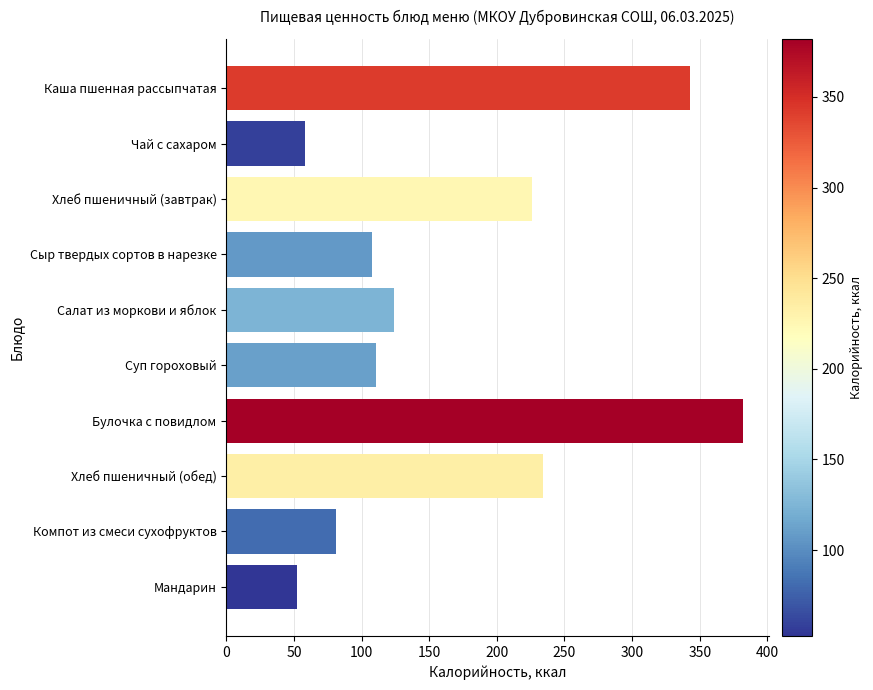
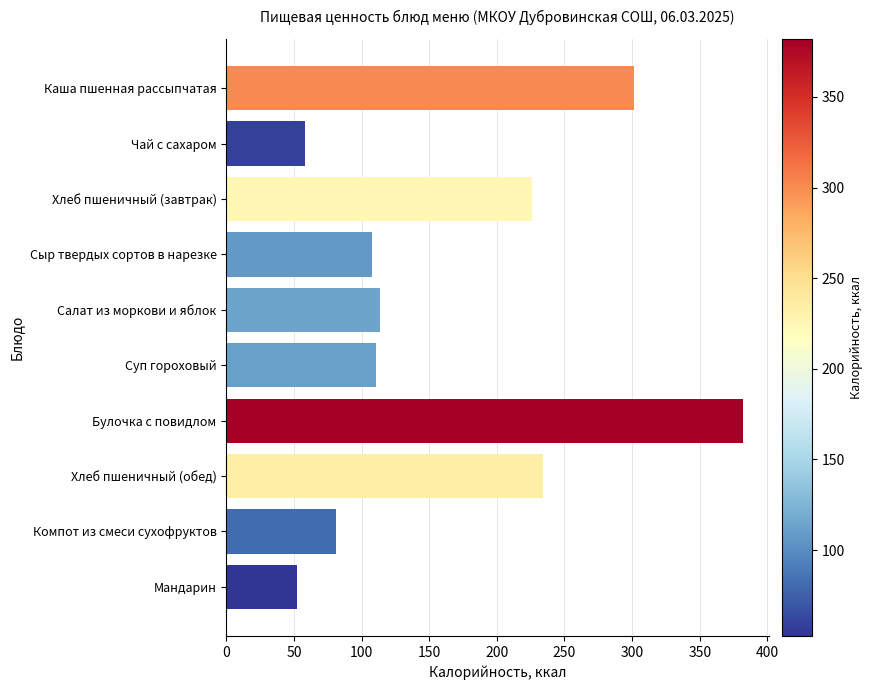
  {
-   "Каша пшенная рассыпчатая": 343,
+   "Каша пшенная рассыпчатая": 301,
    "Чай с сахаром": 58,
    "Хлеб пшеничный (завтрак)": 226,
    "Сыр твердых сортов в нарезке": 108,
-   "Салат из моркови и яблок": 124,
+   "Салат из моркови и яблок": 113,
    "Суп гороховый": 111,
    "Булочка с повидлом": 382,
    "Хлеб пшеничный (обед)": 234,
    "Компот из смеси сухофруктов": 81,
    "Мандарин": 53
  }
